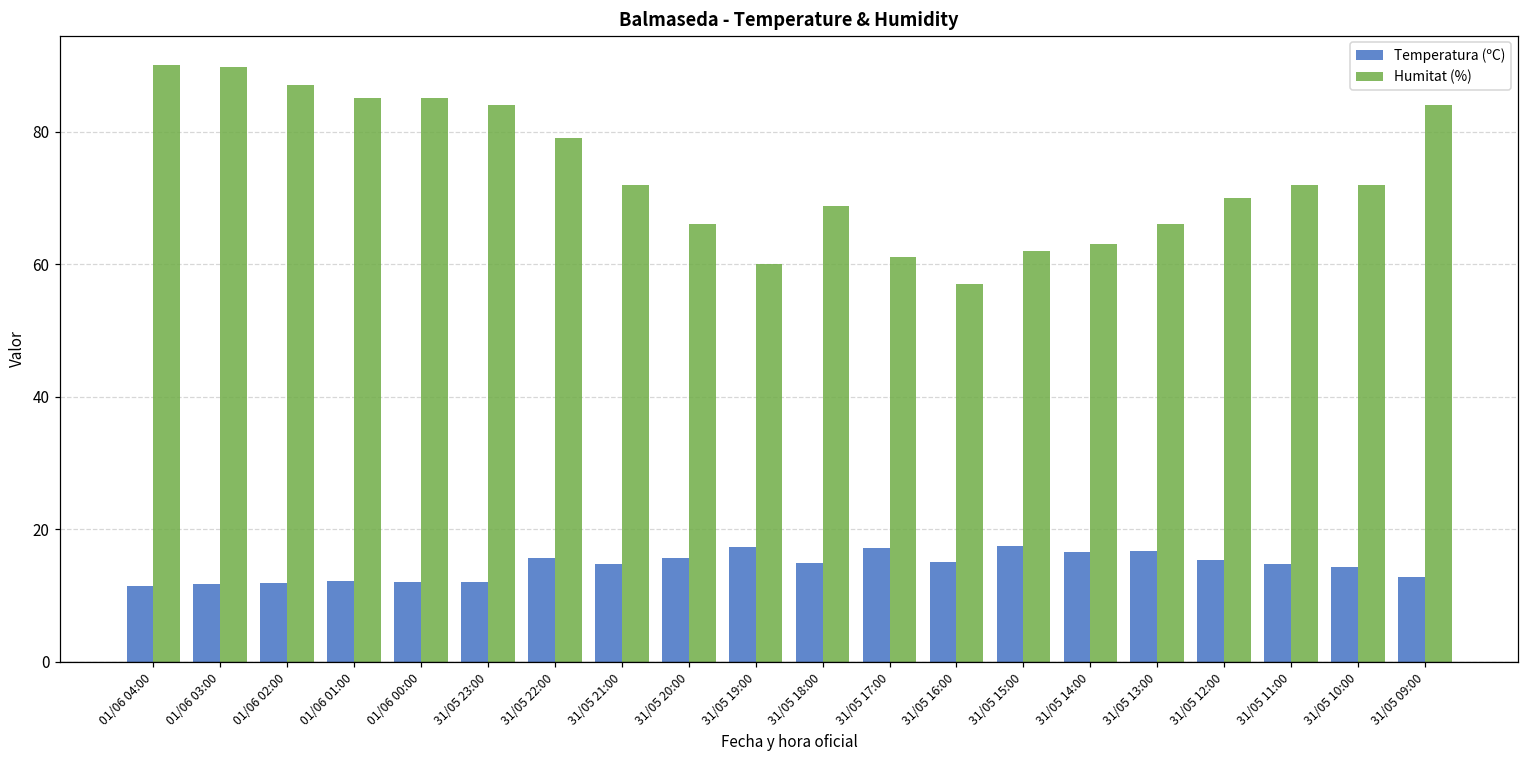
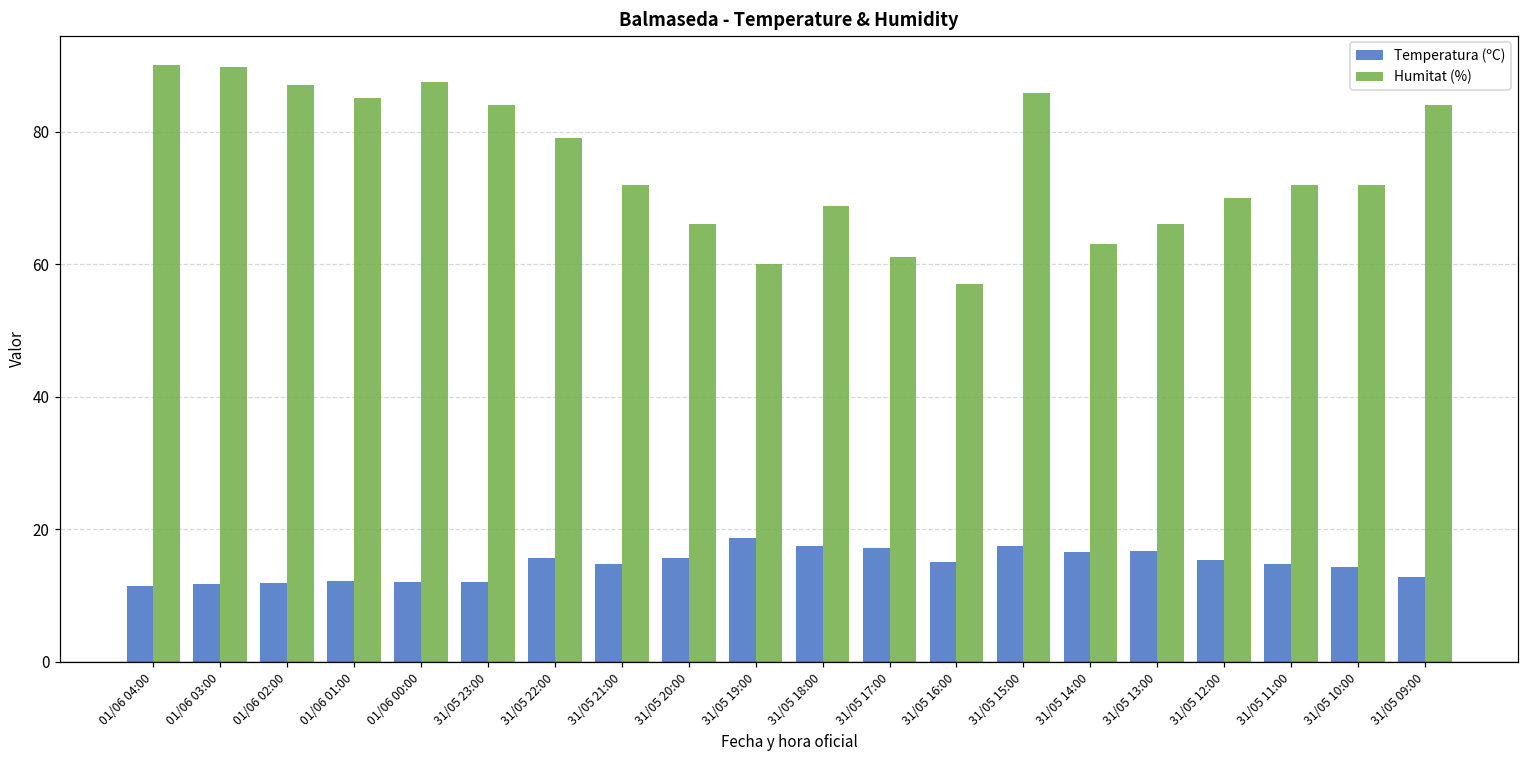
  {
    "Temperatura (ºC)": {
      "01/06 04:00": 11,
      "01/06 03:00": 12,
      "01/06 02:00": 12,
      "01/06 01:00": 12,
      "01/06 00:00": 12,
      "31/05 23:00": 12,
      "31/05 22:00": 16,
      "31/05 21:00": 15,
      "31/05 20:00": 16,
-     "31/05 19:00": 17,
-     "31/05 18:00": 15,
+     "31/05 19:00": 19,
+     "31/05 18:00": 18,
      "31/05 17:00": 17,
      "31/05 16:00": 15,
      "31/05 15:00": 18,
      "31/05 14:00": 17,
      "31/05 13:00": 17,
      "31/05 12:00": 15,
      "31/05 11:00": 15,
      "31/05 10:00": 14,
      "31/05 09:00": 13
    },
    "Humitat (%)": {
      "01/06 04:00": 90,
      "01/06 03:00": 90,
      "01/06 02:00": 87,
      "01/06 01:00": 85,
-     "01/06 00:00": 85,
+     "01/06 00:00": 88,
      "31/05 23:00": 84,
      "31/05 22:00": 79,
      "31/05 21:00": 72,
      "31/05 20:00": 66,
      "31/05 19:00": 60,
      "31/05 18:00": 69,
      "31/05 17:00": 61,
      "31/05 16:00": 57,
-     "31/05 15:00": 62,
+     "31/05 15:00": 86,
      "31/05 14:00": 63,
      "31/05 13:00": 66,
      "31/05 12:00": 70,
      "31/05 11:00": 72,
      "31/05 10:00": 72,
      "31/05 09:00": 84
    }
  }
